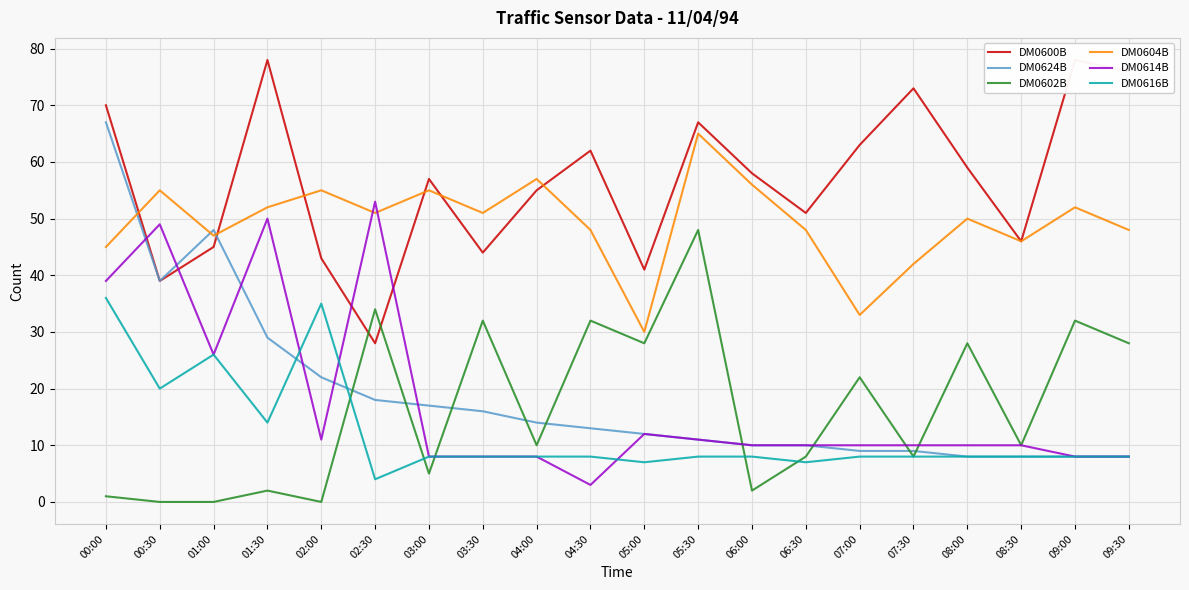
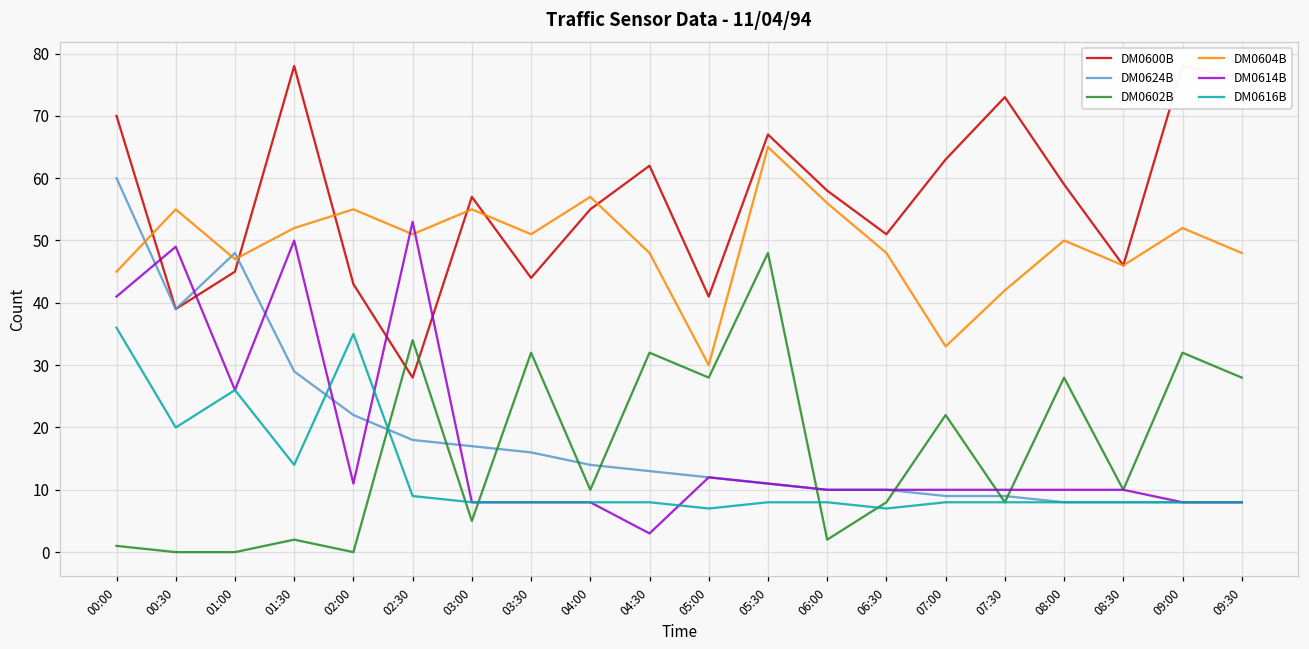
  {
    "DM0600B": {
      "00:00": 70,
      "01:00": 45,
      "01:30": 78,
      "02:00": 43,
      "02:30": 28,
      "03:00": 57,
      "03:30": 44,
      "04:00": 55,
      "04:30": 62,
      "05:00": 41,
      "05:30": 67,
      "06:00": 58,
      "06:30": 51,
      "07:00": 63,
      "07:30": 73,
      "08:00": 59
    },
    "DM0624B": {
-     "00:00": 67,
+     "00:00": 60,
      "01:00": 48,
      "01:30": 29,
      "02:00": 22,
      "02:30": 18,
      "03:00": 17,
      "03:30": 16,
      "04:00": 14,
      "04:30": 13,
      "07:00": 9,
      "07:30": 9
    },
    "DM0602B": {
      "00:00": 1,
      "00:30": 0,
      "01:00": 0,
      "01:30": 2,
      "02:00": 0,
      "02:30": 34,
      "03:00": 5,
      "03:30": 32,
      "04:00": 10,
      "04:30": 32,
      "05:00": 28,
      "05:30": 48,
      "06:00": 2,
      "06:30": 8,
      "07:00": 22,
      "08:00": 28,
      "09:00": 32,
      "09:30": 28
    },
    "DM0604B": {
      "00:00": 45,
      "00:30": 55,
      "01:00": 47,
      "01:30": 52,
      "02:00": 55,
      "02:30": 51,
      "03:00": 55,
      "03:30": 51,
      "04:00": 57,
      "04:30": 48,
      "05:00": 30,
      "05:30": 65,
      "06:00": 56,
      "06:30": 48,
      "07:00": 33,
      "07:30": 42,
      "08:00": 50,
      "09:00": 52,
      "09:30": 48
    },
    "DM0614B": {
-     "00:00": 39,
+     "00:00": 41,
      "00:30": 49,
      "01:30": 50,
      "02:00": 11,
      "02:30": 53,
      "04:30": 3,
      "07:00": 10,
      "07:30": 10,
      "08:00": 10
    },
    "DM0616B": {
      "00:00": 36,
      "00:30": 20,
      "01:30": 14,
      "02:00": 35,
-     "02:30": 4,
+     "02:30": 9,
      "04:30": 8,
      "05:00": 7,
      "05:30": 8,
      "06:00": 8,
      "06:30": 7,
      "07:00": 8
    }
  }
